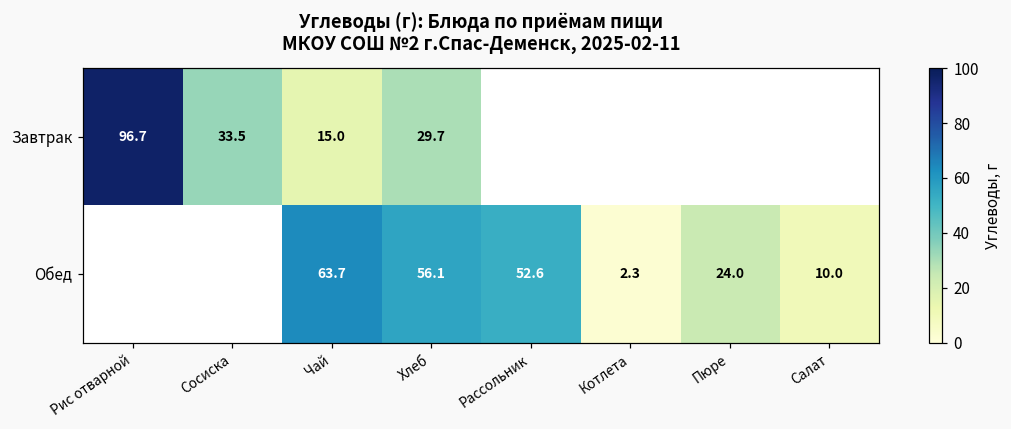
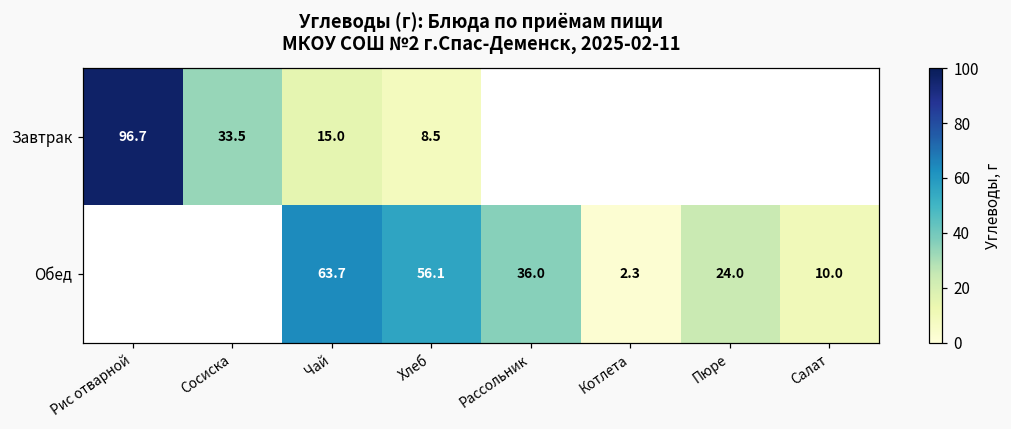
  {
    "Завтрак": {
      "Рис отварной": 96.7,
      "Сосиска": 33.5,
      "Чай": 15.0,
-     "Хлеб": 29.7
+     "Хлеб": 8.5
    },
    "Обед": {
      "Чай": 63.7,
      "Хлеб": 56.1,
-     "Рассольник": 52.6,
+     "Рассольник": 36.0,
      "Котлета": 2.3,
      "Пюре": 24.0,
      "Салат": 10.0
    }
  }
